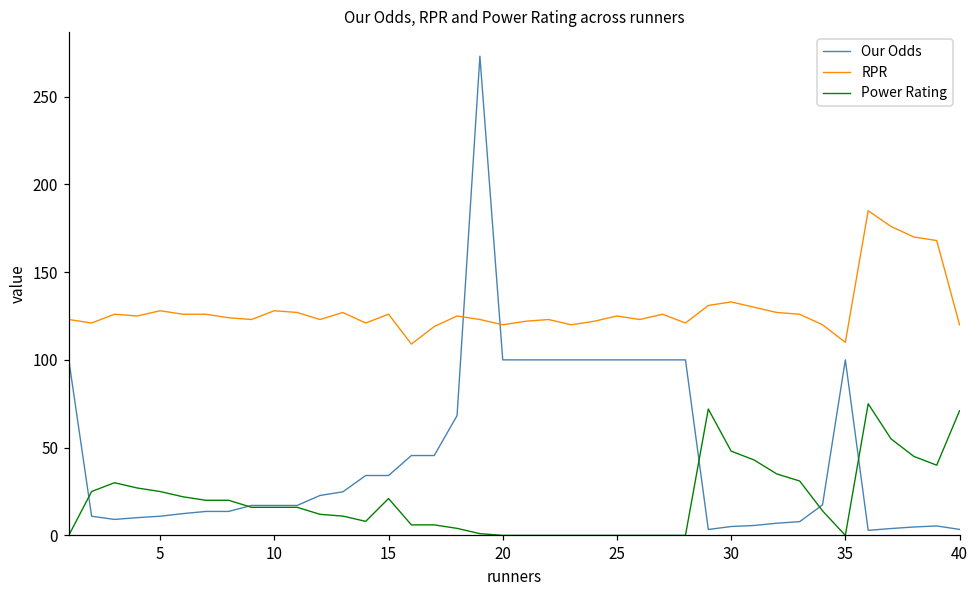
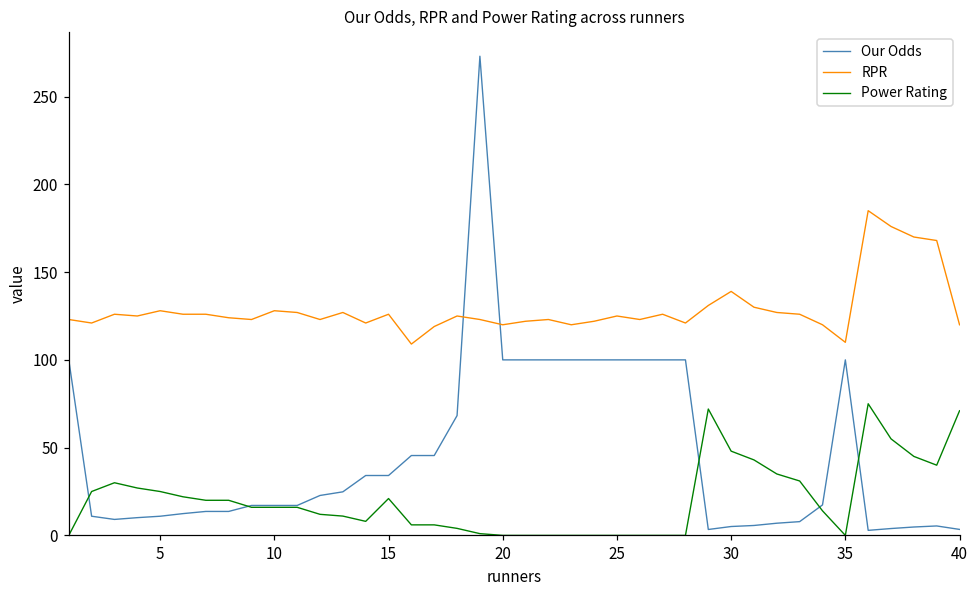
  {
    "Our Odds": {
      "5": 11,
      "15": 34,
      "20": 100,
      "25": 100,
      "30": 5,
      "35": 100,
      "40": 3
    },
    "RPR": {
      "5": 128,
      "10": 128,
      "15": 126,
      "20": 120,
      "25": 125,
-     "30": 133,
+     "30": 139,
      "35": 110,
      "40": 120
    },
    "Power Rating": {
      "5": 25,
      "15": 21,
      "20": 0,
      "25": 0,
      "30": 48,
      "35": 0,
      "40": 71
    }
  }
